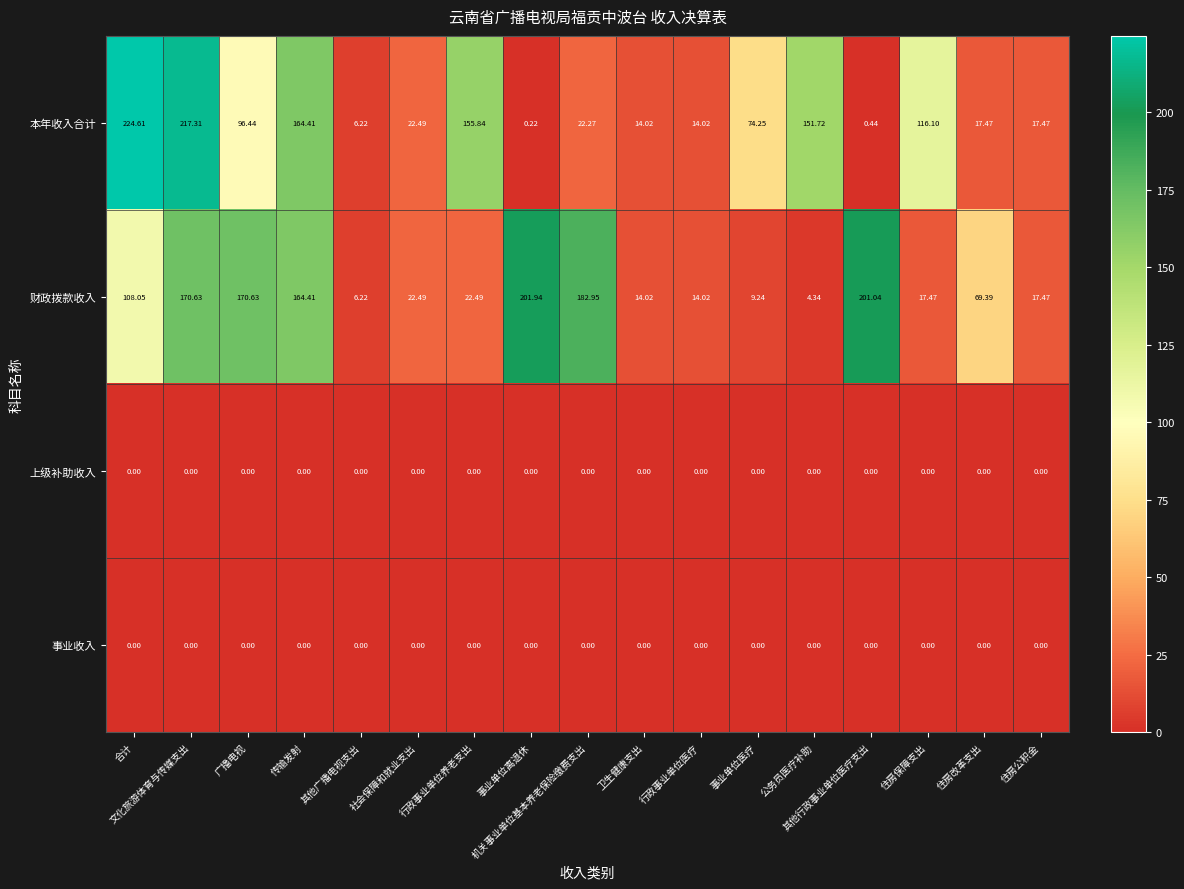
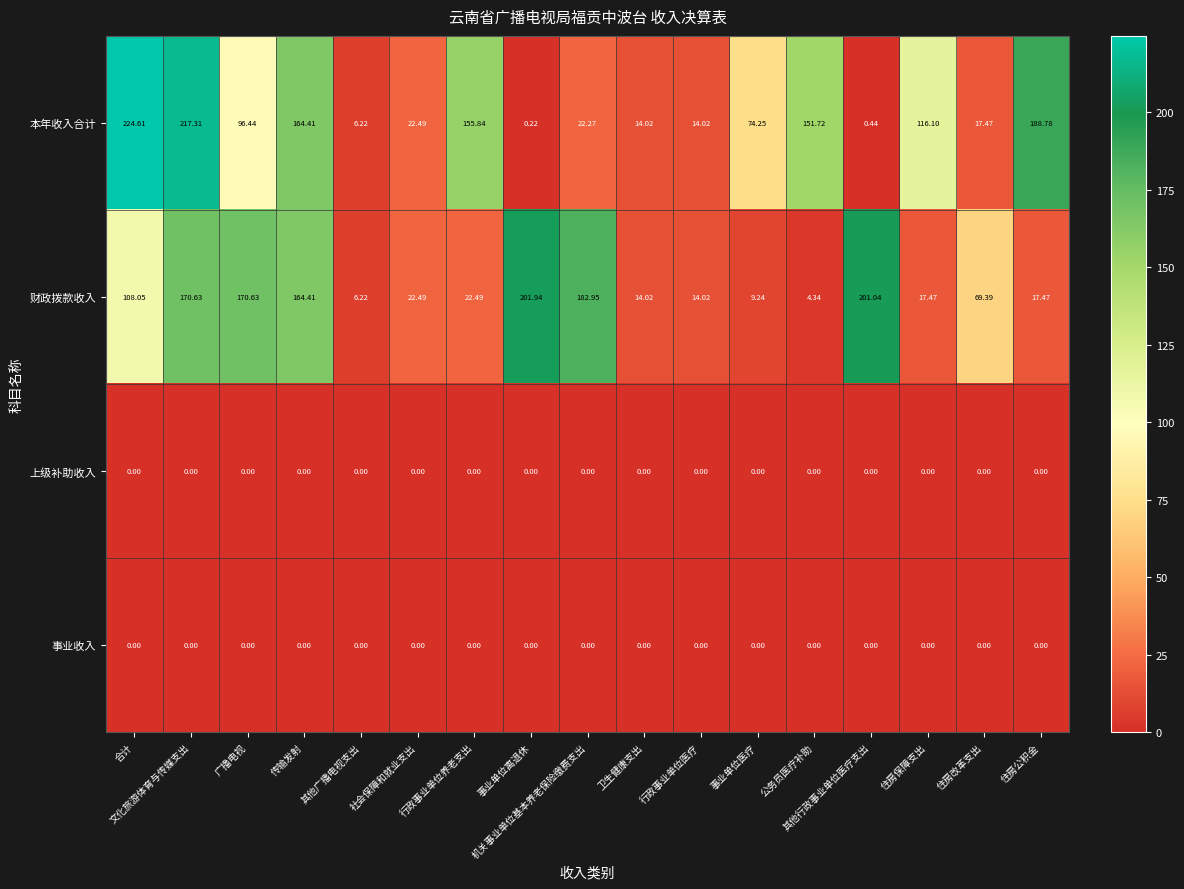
  {
    "本年收入合计": {
      "合计": 224.61,
      "文化旅游体育与传媒支出": 217.31,
      "广播电视": 96.44,
      "传输发射": 164.41,
      "其他广播电视支出": 6.22,
      "社会保障和就业支出": 22.49,
      "行政事业单位养老支出": 155.84,
      "事业单位离退休": 0.22,
      "机关事业单位基本养老保险缴费支出": 22.27,
      "卫生健康支出": 14.02,
      "行政事业单位医疗": 14.02,
      "事业单位医疗": 74.25,
      "公务员医疗补助": 151.72,
      "其他行政事业单位医疗支出": 0.44,
      "住房保障支出": 116.10,
      "住房改革支出": 17.47,
-     "住房公积金": 17.47
+     "住房公积金": 188.78
    },
    "财政拨款收入": {
      "合计": 108.05,
      "文化旅游体育与传媒支出": 170.63,
      "广播电视": 170.63,
      "传输发射": 164.41,
      "其他广播电视支出": 6.22,
      "社会保障和就业支出": 22.49,
      "行政事业单位养老支出": 22.49,
      "事业单位离退休": 201.94,
      "机关事业单位基本养老保险缴费支出": 182.95,
      "卫生健康支出": 14.02,
      "行政事业单位医疗": 14.02,
      "事业单位医疗": 9.24,
      "公务员医疗补助": 4.34,
      "其他行政事业单位医疗支出": 201.04,
      "住房保障支出": 17.47,
      "住房改革支出": 69.39,
      "住房公积金": 17.47
    },
    "上级补助收入": {
      "合计": 0.00,
      "文化旅游体育与传媒支出": 0.00,
      "广播电视": 0.00,
      "传输发射": 0.00,
      "其他广播电视支出": 0.00,
      "社会保障和就业支出": 0.00,
      "行政事业单位养老支出": 0.00,
      "事业单位离退休": 0.00,
      "机关事业单位基本养老保险缴费支出": 0.00,
      "卫生健康支出": 0.00,
      "行政事业单位医疗": 0.00,
      "事业单位医疗": 0.00,
      "公务员医疗补助": 0.00,
      "其他行政事业单位医疗支出": 0.00,
      "住房保障支出": 0.00,
      "住房改革支出": 0.00,
      "住房公积金": 0.00
    },
    "事业收入": {
      "合计": 0.00,
      "文化旅游体育与传媒支出": 0.00,
      "广播电视": 0.00,
      "传输发射": 0.00,
      "其他广播电视支出": 0.00,
      "社会保障和就业支出": 0.00,
      "行政事业单位养老支出": 0.00,
      "事业单位离退休": 0.00,
      "机关事业单位基本养老保险缴费支出": 0.00,
      "卫生健康支出": 0.00,
      "行政事业单位医疗": 0.00,
      "事业单位医疗": 0.00,
      "公务员医疗补助": 0.00,
      "其他行政事业单位医疗支出": 0.00,
      "住房保障支出": 0.00,
      "住房改革支出": 0.00,
      "住房公积金": 0.00
    }
  }
